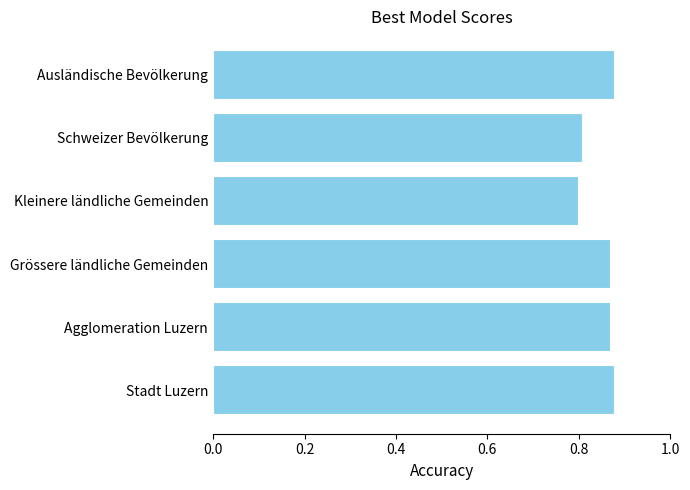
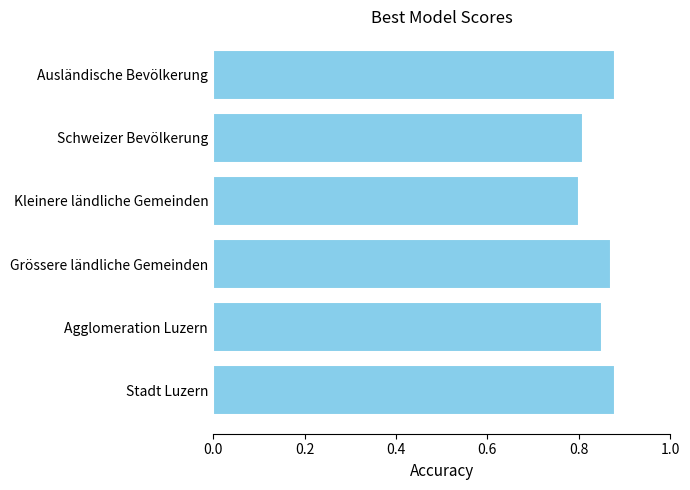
  {
    "Ausländische Bevölkerung": 0.88,
    "Schweizer Bevölkerung": 0.81,
    "Kleinere ländliche Gemeinden": 0.80,
    "Grössere ländliche Gemeinden": 0.87,
-   "Agglomeration Luzern": 0.87,
+   "Agglomeration Luzern": 0.85,
    "Stadt Luzern": 0.88
  }
